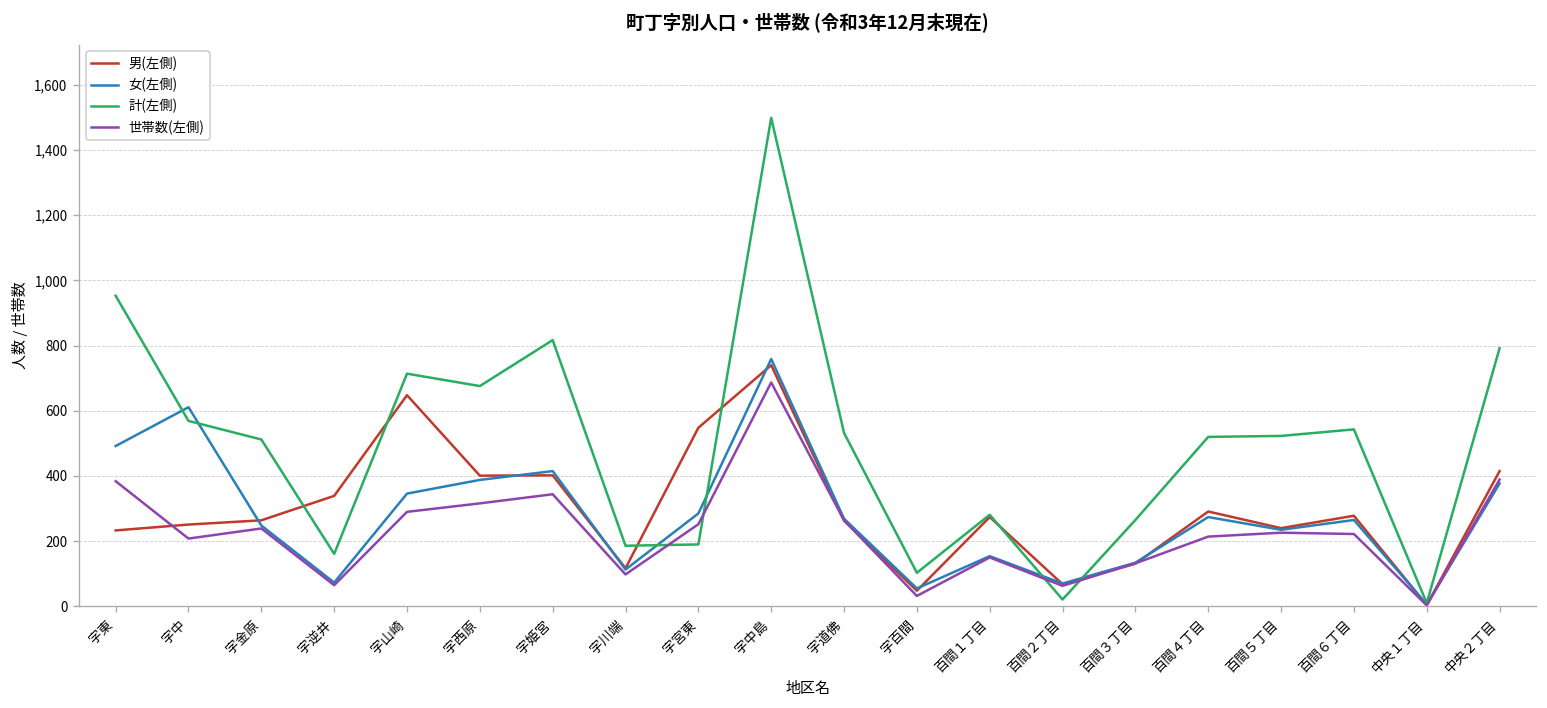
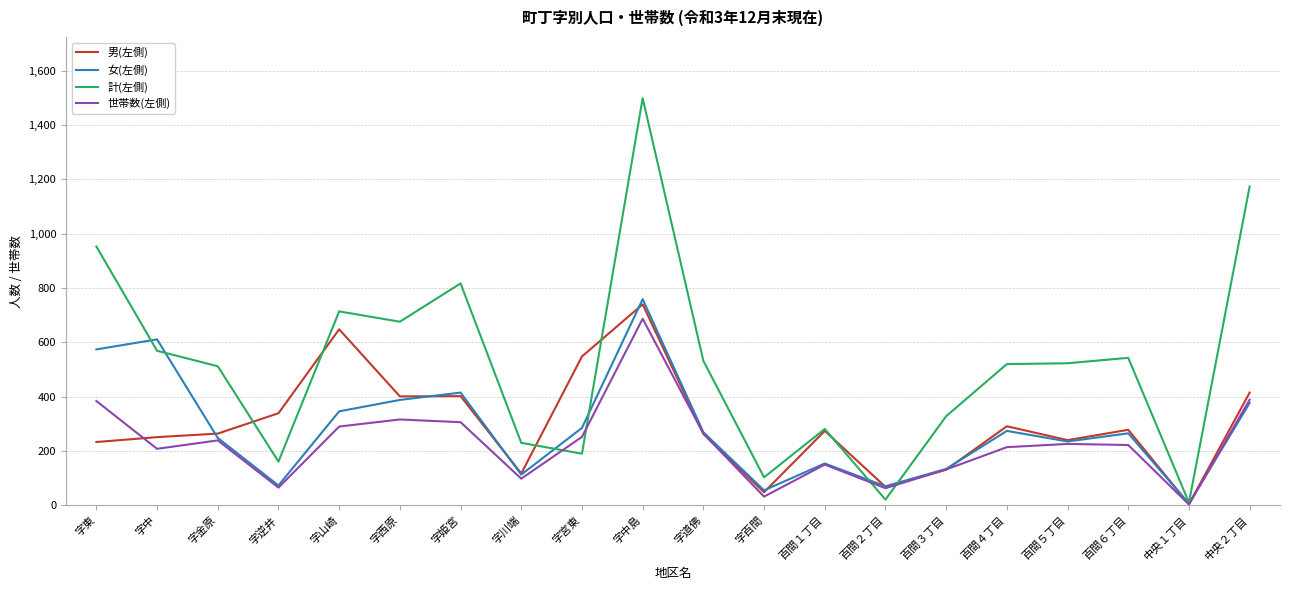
  {
    "男(左側)": {
      "字東": "230",
      "字中": "250",
      "字金原": "260",
      "字逆井": "340",
      "字山崎": "650",
      "字西原": "400",
      "字姫宮": "400",
      "字宮東": "550",
      "字中島": "740",
      "百間４丁目": "290",
      "百間６丁目": "280",
      "中央２丁目": "420"
    },
    "女(左側)": {
-     "字東": "490",
+     "字東": "570",
      "字中": "610",
      "字山崎": "350",
      "字西原": "390",
      "字姫宮": "420",
      "字宮東": "290",
      "字中島": "760",
      "百間４丁目": "270",
      "百間６丁目": "270",
      "中央２丁目": "380"
    },
    "計(左側)": {
      "字東": "950",
      "字中": "570",
      "字金原": "510",
      "字逆井": "160",
      "字山崎": "710",
      "字西原": "680",
      "字姫宮": "820",
-     "字川端": "190",
+     "字川端": "230",
      "字宮東": "190",
      "字中島": "1,500",
      "字道佛": "530",
      "字百間": "100",
      "百間２丁目": "20",
-     "百間３丁目": "270",
+     "百間３丁目": "330",
      "百間４丁目": "520",
      "百間５丁目": "520",
      "百間６丁目": "540",
-     "中央２丁目": "790"
+     "中央２丁目": "1,170"
    },
    "世帯数(左側)": {
      "字東": "380",
      "字中": "210",
      "字山崎": "290",
      "字西原": "320",
-     "字姫宮": "340",
+     "字姫宮": "310",
      "字川端": "100",
      "字宮東": "250",
      "字中島": "690",
      "字百間": "30",
      "百間４丁目": "210",
      "百間６丁目": "220",
      "中央２丁目": "390"
    }
  }
